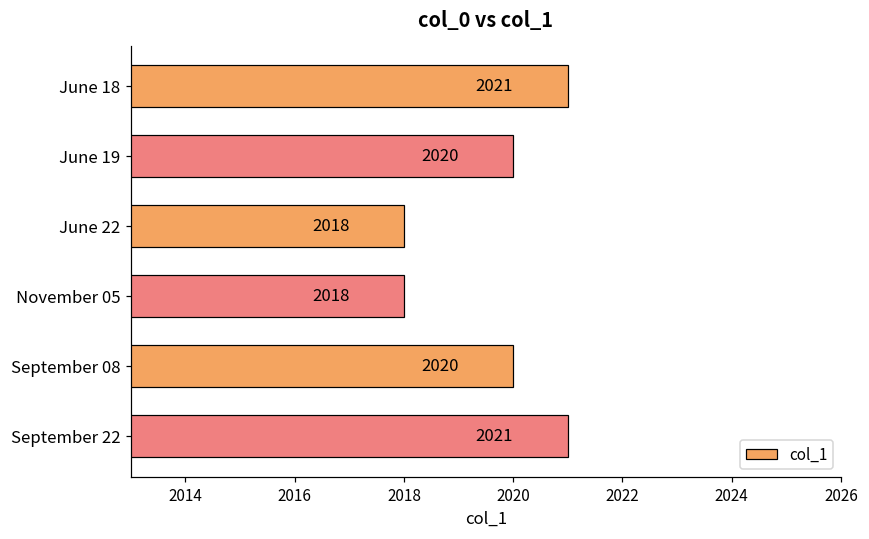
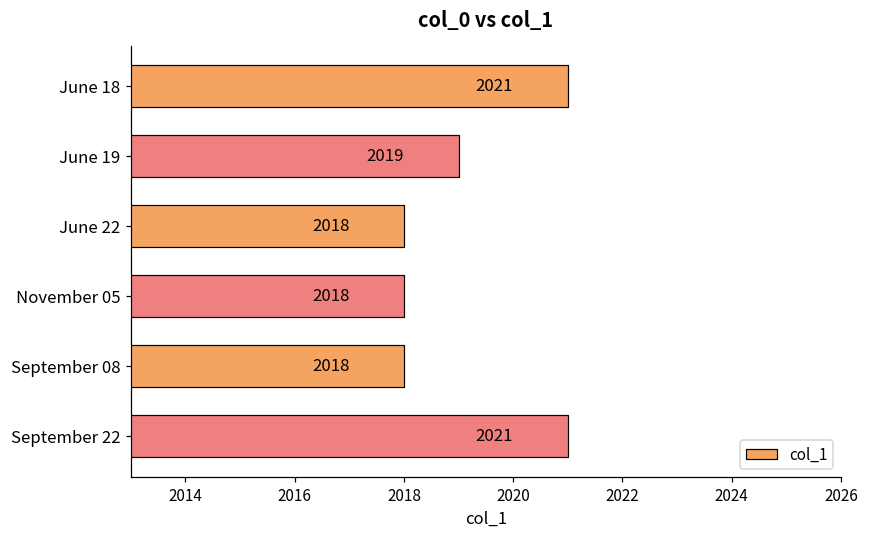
  {
    "June 18": 2021,
-   "June 19": 2020,
+   "June 19": 2019,
    "June 22": 2018,
    "November 05": 2018,
-   "September 08": 2020,
+   "September 08": 2018,
    "September 22": 2021
  }
